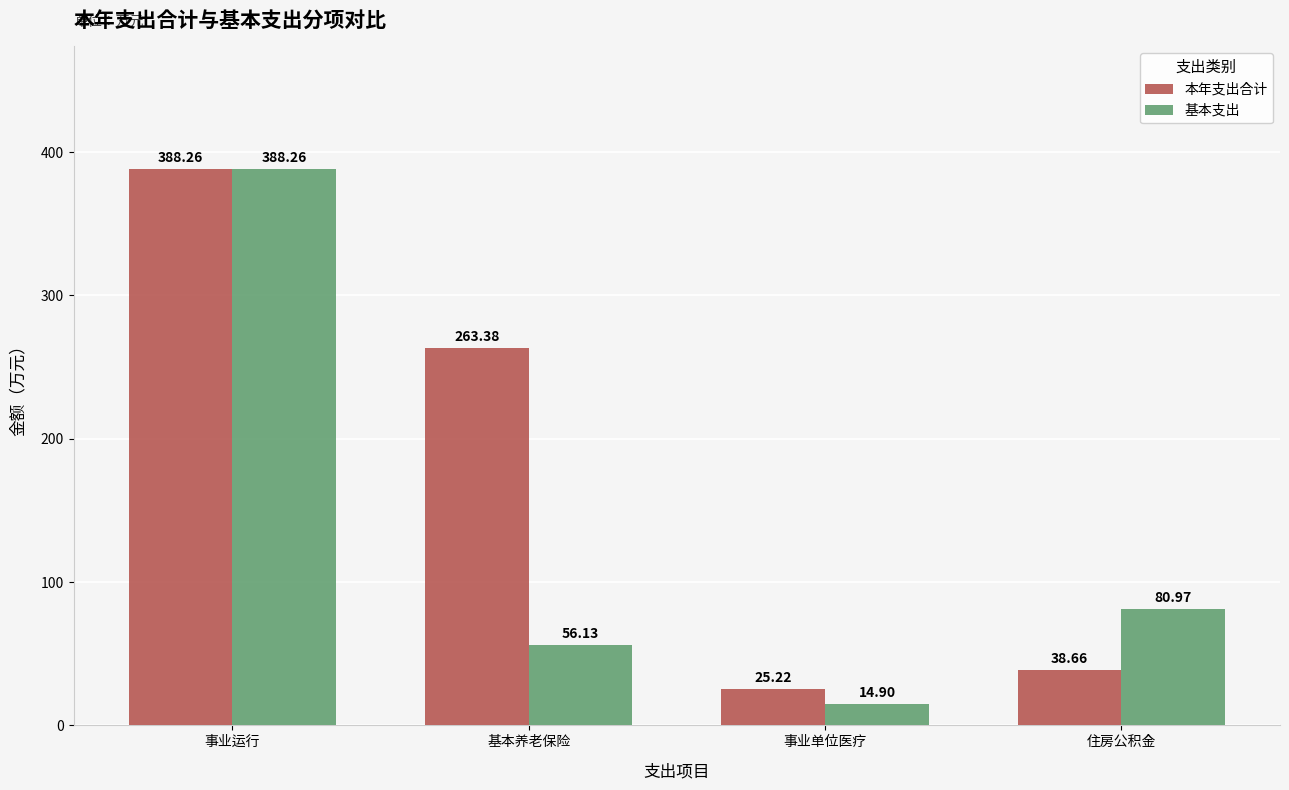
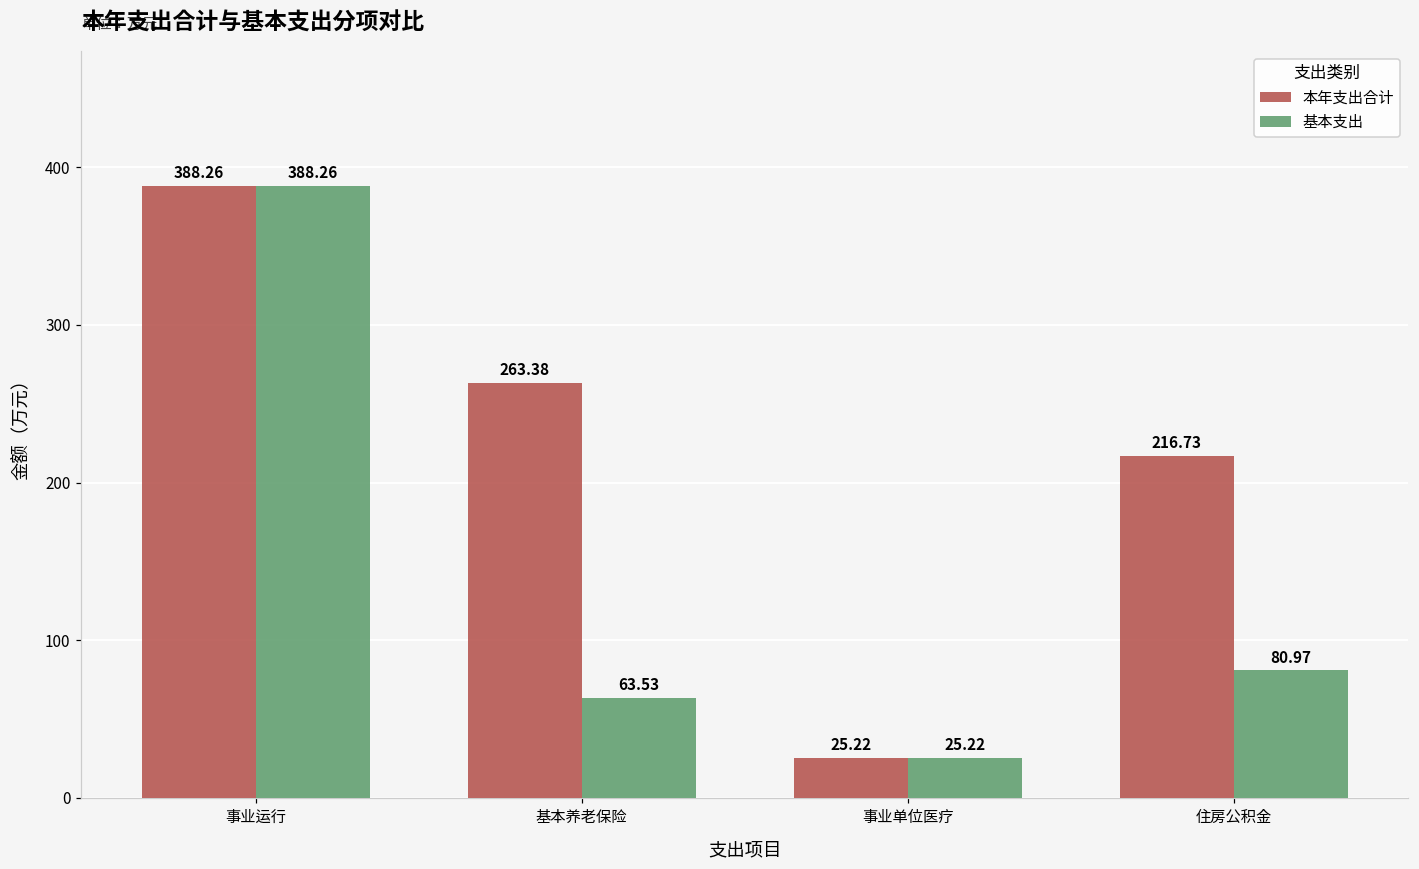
  {
    "本年支出合计": {
      "事业运行": 388.26,
      "基本养老保险": 263.38,
      "事业单位医疗": 25.22,
-     "住房公积金": 38.66
+     "住房公积金": 216.73
    },
    "基本支出": {
      "事业运行": 388.26,
-     "基本养老保险": 56.13,
-     "事业单位医疗": 14.90,
+     "基本养老保险": 63.53,
+     "事业单位医疗": 25.22,
      "住房公积金": 80.97
    }
  }
